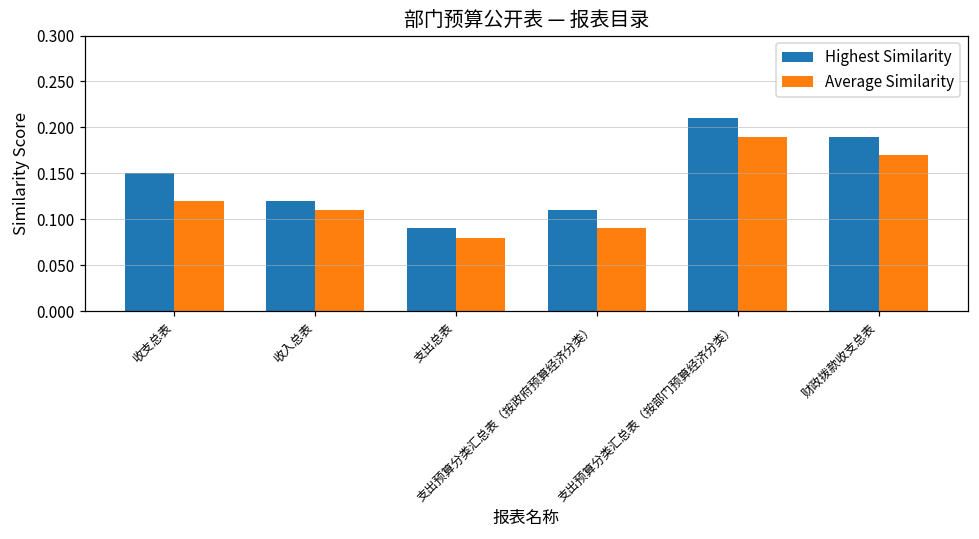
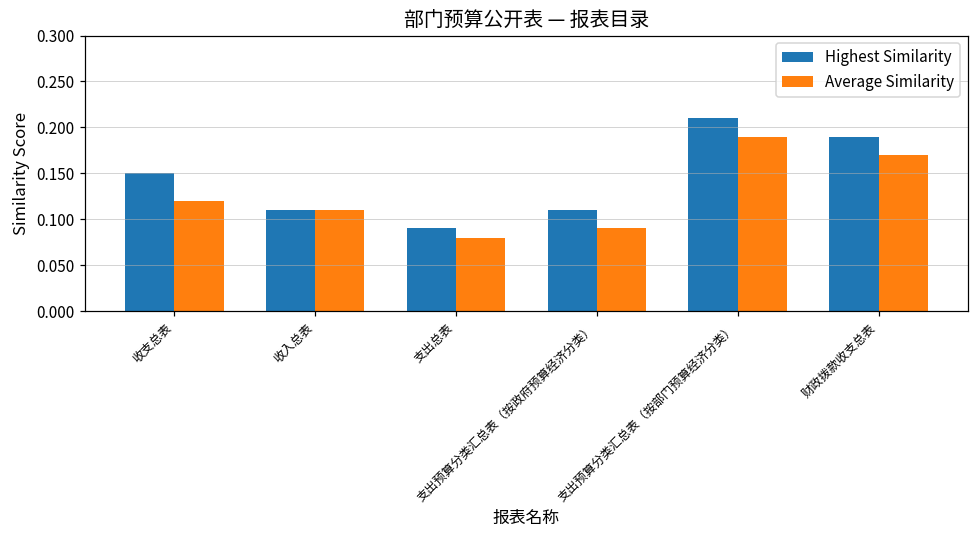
  {
    "Highest Similarity": {
      "收支总表": 0.15,
-     "收入总表": 0.12,
+     "收入总表": 0.11,
      "支出总表": 0.09,
      "支出预算分类汇总表（按政府预算经济分类）": 0.11,
      "支出预算分类汇总表（按部门预算经济分类）": 0.21,
      "财政拨款收支总表": 0.19
    },
    "Average Similarity": {
      "收支总表": 0.12,
      "收入总表": 0.11,
      "支出总表": 0.08,
      "支出预算分类汇总表（按政府预算经济分类）": 0.09,
      "支出预算分类汇总表（按部门预算经济分类）": 0.19,
      "财政拨款收支总表": 0.17
    }
  }
